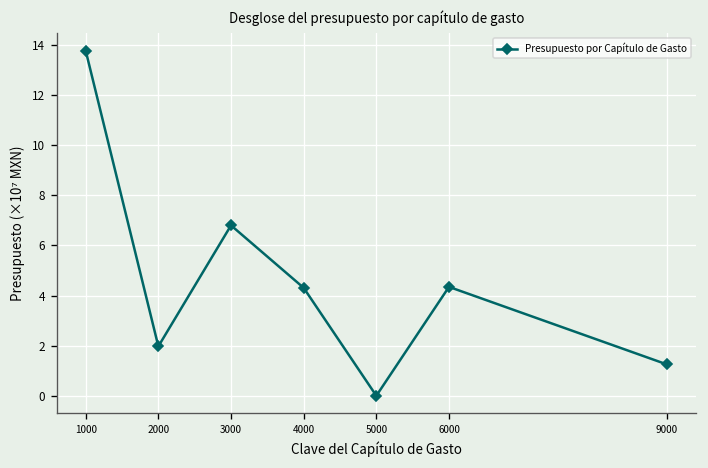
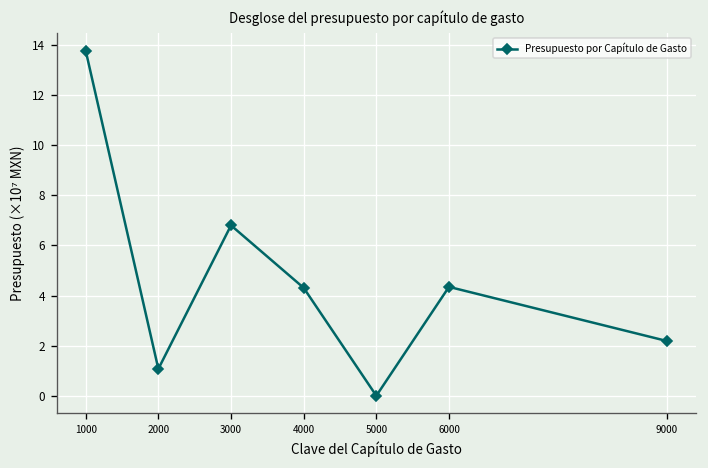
  {
    "1000": 13.8,
-   "2000": 2.0,
+   "2000": 1.1,
    "3000": 6.8,
    "4000": 4.3,
    "5000": 0.0,
    "6000": 4.3,
-   "9000": 1.3
+   "9000": 2.2
  }
